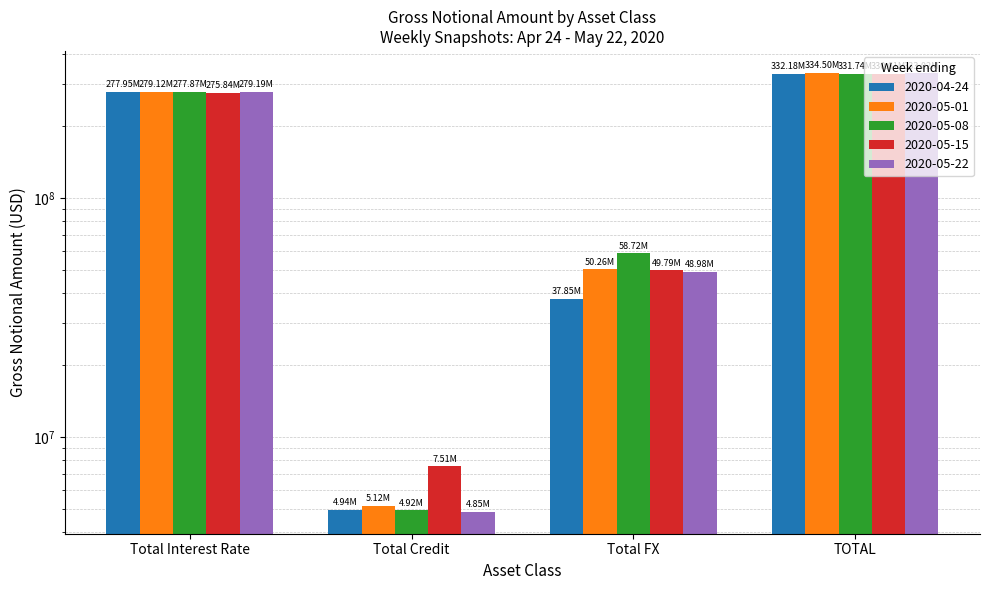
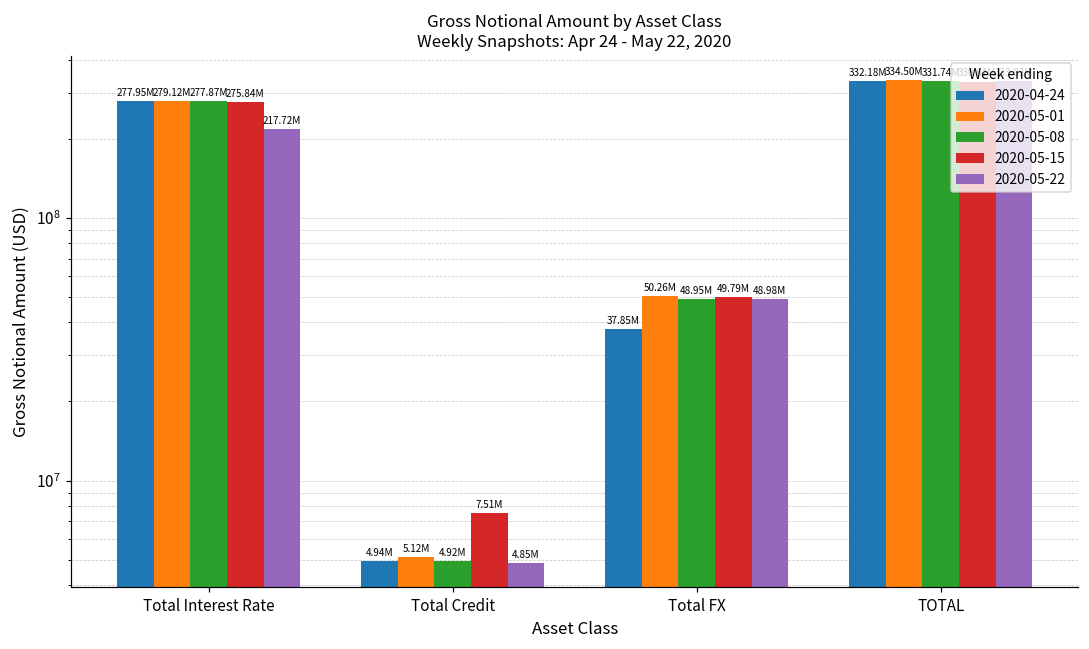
  {
    "2020-04-24": {
      "Total Interest Rate": "277.95M",
      "Total Credit": "4.94M",
      "Total FX": "37.85M",
      "TOTAL": "332.18M"
    },
    "2020-05-01": {
      "Total Interest Rate": "279.12M",
      "Total Credit": "5.12M",
      "Total FX": "50.26M",
      "TOTAL": "334.50M"
    },
    "2020-05-08": {
      "Total Interest Rate": "277.87M",
      "Total Credit": "4.92M",
-     "Total FX": "58.72M"
+     "Total FX": "48.95M"
    },
    "2020-05-15": {
      "Total Interest Rate": "275.84M",
      "Total Credit": "7.51M",
      "Total FX": "49.79M"
    },
    "2020-05-22": {
-     "Total Interest Rate": "279.19M",
+     "Total Interest Rate": "217.72M",
      "Total Credit": "4.85M",
      "Total FX": "48.98M"
    }
  }
